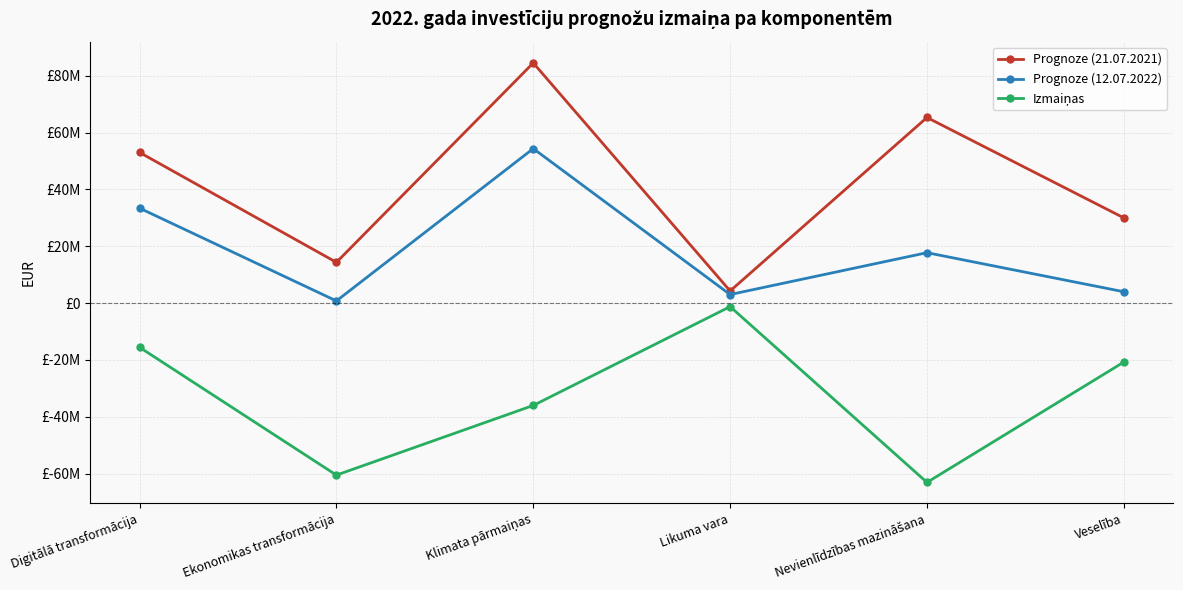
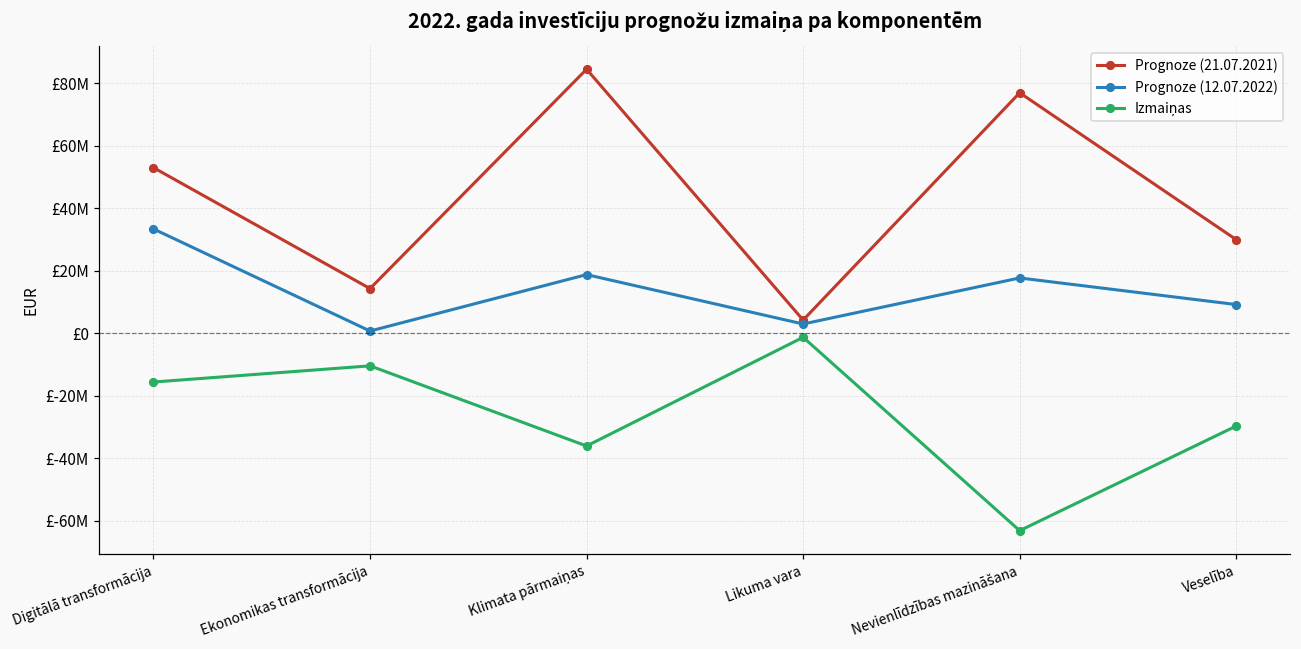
  {
    "Prognoze (21.07.2021)": {
      "Digitālā transformācija": "£53000000",
      "Ekonomikas transformācija": "£14000000",
      "Klimata pārmaiņas": "£84000000",
      "Likuma vara": "£4000000",
-     "Nevienlīdzības mazināšana": "£65000000",
+     "Nevienlīdzības mazināšana": "£77000000",
      "Veselība": "£30000000"
    },
    "Prognoze (12.07.2022)": {
      "Digitālā transformācija": "£33000000",
      "Ekonomikas transformācija": "£1000000",
-     "Klimata pārmaiņas": "£54000000",
+     "Klimata pārmaiņas": "£19000000",
      "Likuma vara": "£3000000",
      "Nevienlīdzības mazināšana": "£18000000",
-     "Veselība": "£4000000"
+     "Veselība": "£9000000"
    },
    "Izmaiņas": {
      "Digitālā transformācija": "£-16000000",
-     "Ekonomikas transformācija": "£-61000000",
+     "Ekonomikas transformācija": "£-10000000",
      "Klimata pārmaiņas": "£-36000000",
      "Likuma vara": "£-1000000",
      "Nevienlīdzības mazināšana": "£-63000000",
-     "Veselība": "£-21000000"
+     "Veselība": "£-30000000"
    }
  }
